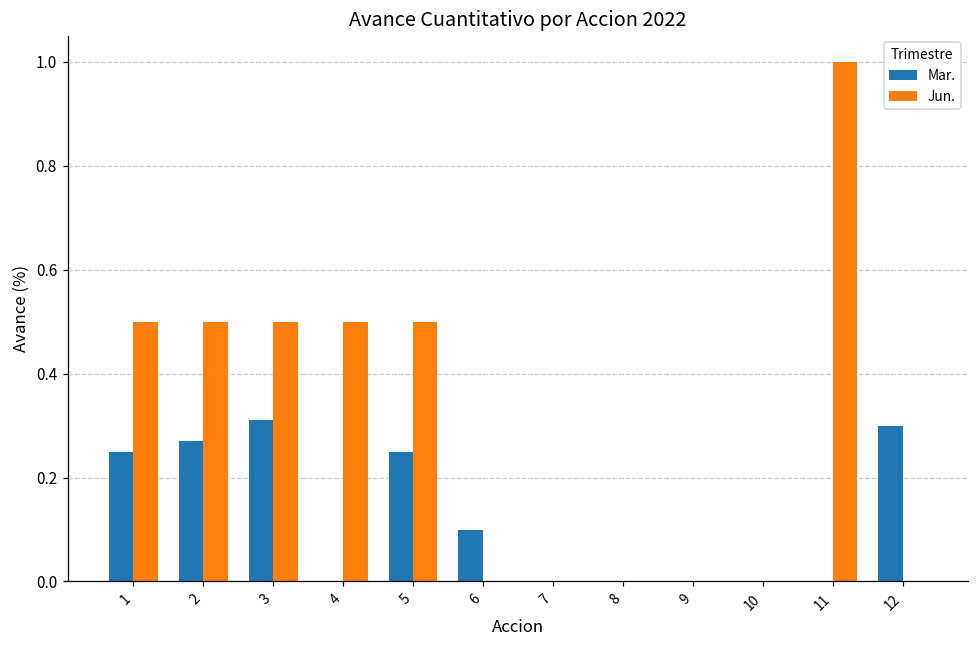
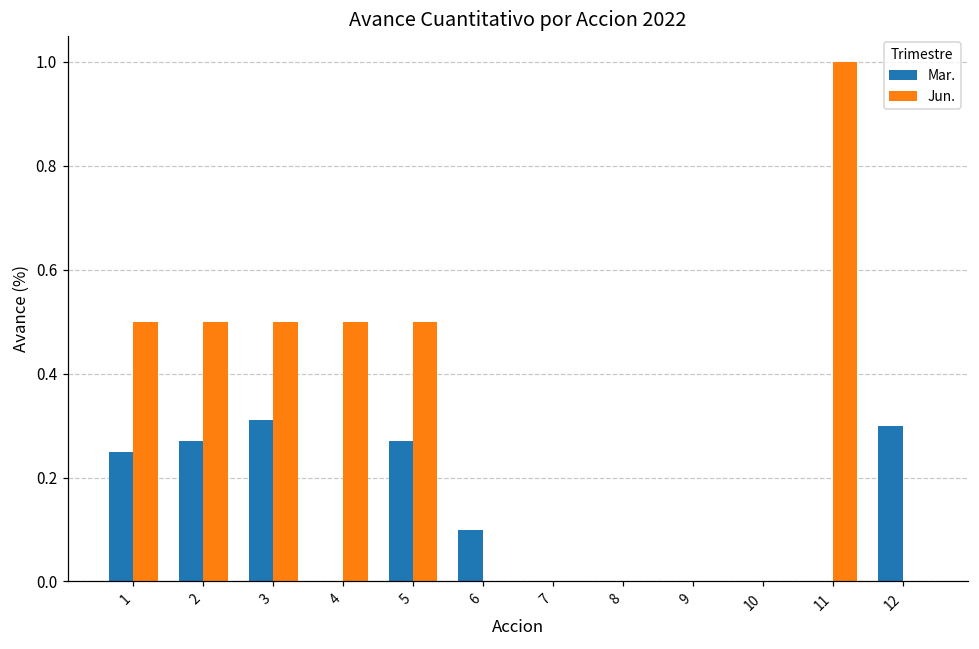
  {
    "Mar.": {
      "1": 0.25,
      "2": 0.27,
      "3": 0.31,
      "4": 0.00,
-     "5": 0.25,
+     "5": 0.27,
      "6": 0.10,
      "7": 0.00,
      "8": 0.00,
      "9": 0.00,
      "10": 0.00,
      "11": 0.00,
      "12": 0.30
    },
    "Jun.": {
      "1": 0.50,
      "2": 0.50,
      "3": 0.50,
      "4": 0.50,
      "5": 0.50,
      "6": 0.00,
      "7": 0.00,
      "8": 0.00,
      "9": 0.00,
      "10": 0.00,
      "11": 1.00,
      "12": 0.00
    }
  }
